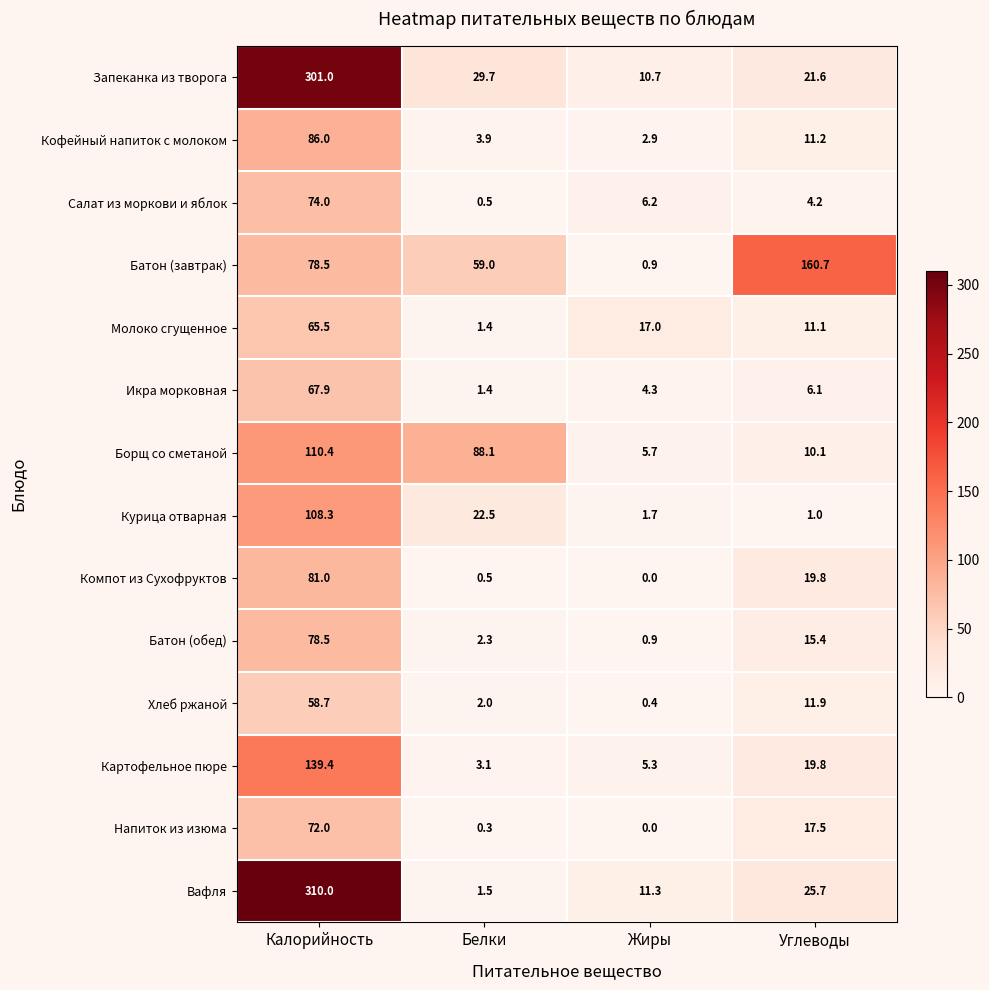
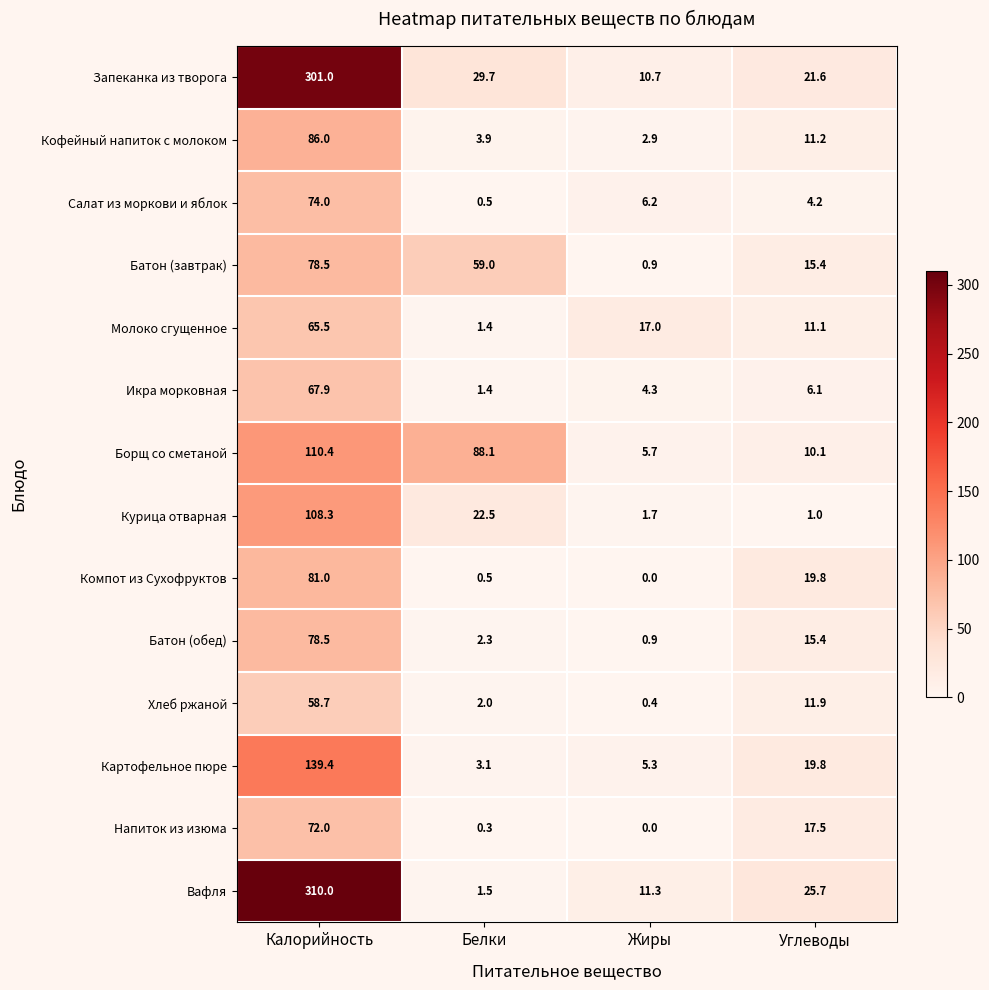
  {
    "Запеканка из творога": {
      "Калорийность": 301.0,
      "Белки": 29.7,
      "Жиры": 10.7,
      "Углеводы": 21.6
    },
    "Кофейный напиток с молоком": {
      "Калорийность": 86.0,
      "Белки": 3.9,
      "Жиры": 2.9,
      "Углеводы": 11.2
    },
    "Салат из моркови и яблок": {
      "Калорийность": 74.0,
      "Белки": 0.5,
      "Жиры": 6.2,
      "Углеводы": 4.2
    },
    "Батон (завтрак)": {
      "Калорийность": 78.5,
      "Белки": 59.0,
      "Жиры": 0.9,
-     "Углеводы": 160.7
+     "Углеводы": 15.4
    },
    "Молоко сгущенное": {
      "Калорийность": 65.5,
      "Белки": 1.4,
      "Жиры": 17.0,
      "Углеводы": 11.1
    },
    "Икра морковная": {
      "Калорийность": 67.9,
      "Белки": 1.4,
      "Жиры": 4.3,
      "Углеводы": 6.1
    },
    "Борщ со сметаной": {
      "Калорийность": 110.4,
      "Белки": 88.1,
      "Жиры": 5.7,
      "Углеводы": 10.1
    },
    "Курица отварная": {
      "Калорийность": 108.3,
      "Белки": 22.5,
      "Жиры": 1.7,
      "Углеводы": 1.0
    },
    "Компот из Сухофруктов": {
      "Калорийность": 81.0,
      "Белки": 0.5,
      "Жиры": 0.0,
      "Углеводы": 19.8
    },
    "Батон (обед)": {
      "Калорийность": 78.5,
      "Белки": 2.3,
      "Жиры": 0.9,
      "Углеводы": 15.4
    },
    "Хлеб ржаной": {
      "Калорийность": 58.7,
      "Белки": 2.0,
      "Жиры": 0.4,
      "Углеводы": 11.9
    },
    "Картофельное пюре": {
      "Калорийность": 139.4,
      "Белки": 3.1,
      "Жиры": 5.3,
      "Углеводы": 19.8
    },
    "Напиток из изюма": {
      "Калорийность": 72.0,
      "Белки": 0.3,
      "Жиры": 0.0,
      "Углеводы": 17.5
    },
    "Вафля": {
      "Калорийность": 310.0,
      "Белки": 1.5,
      "Жиры": 11.3,
      "Углеводы": 25.7
    }
  }
